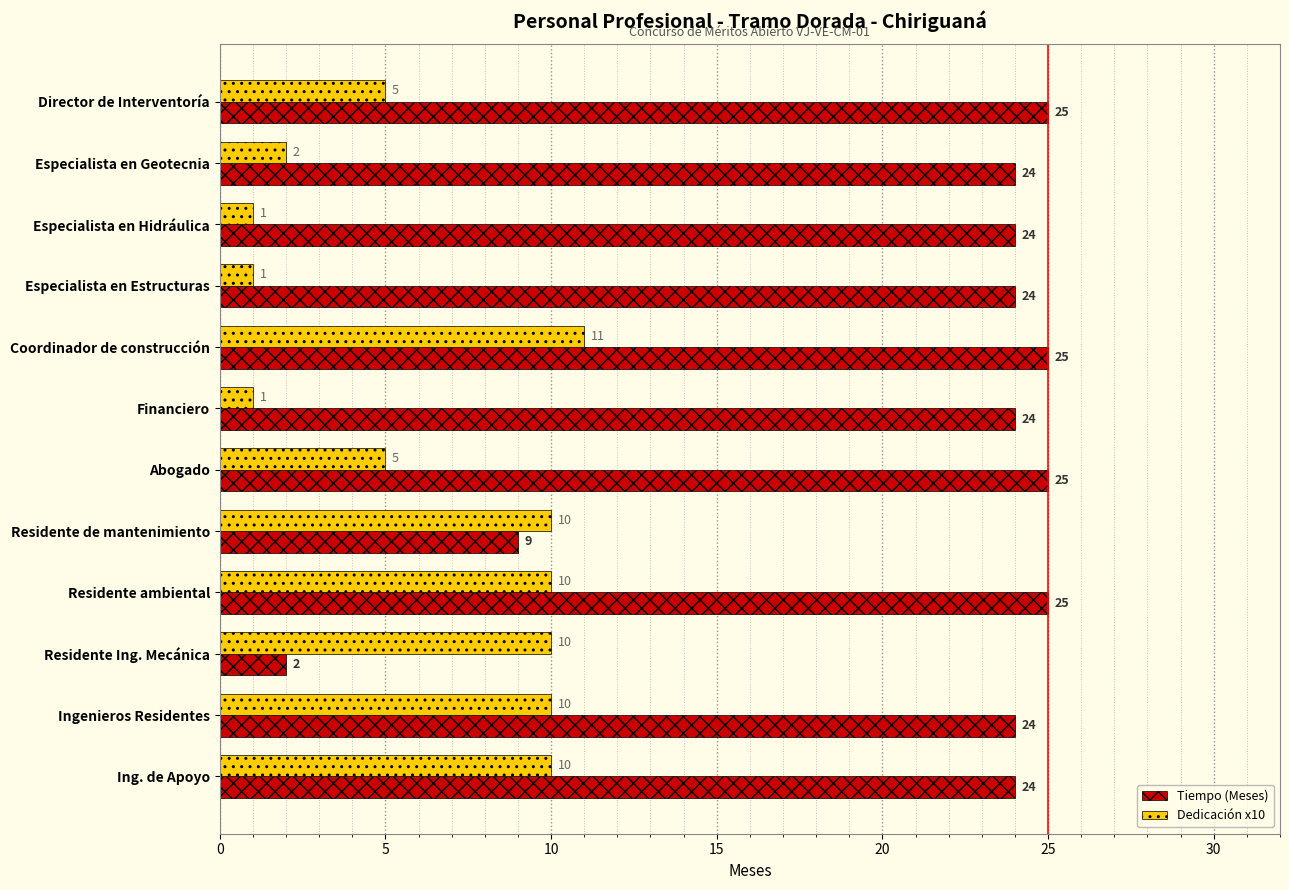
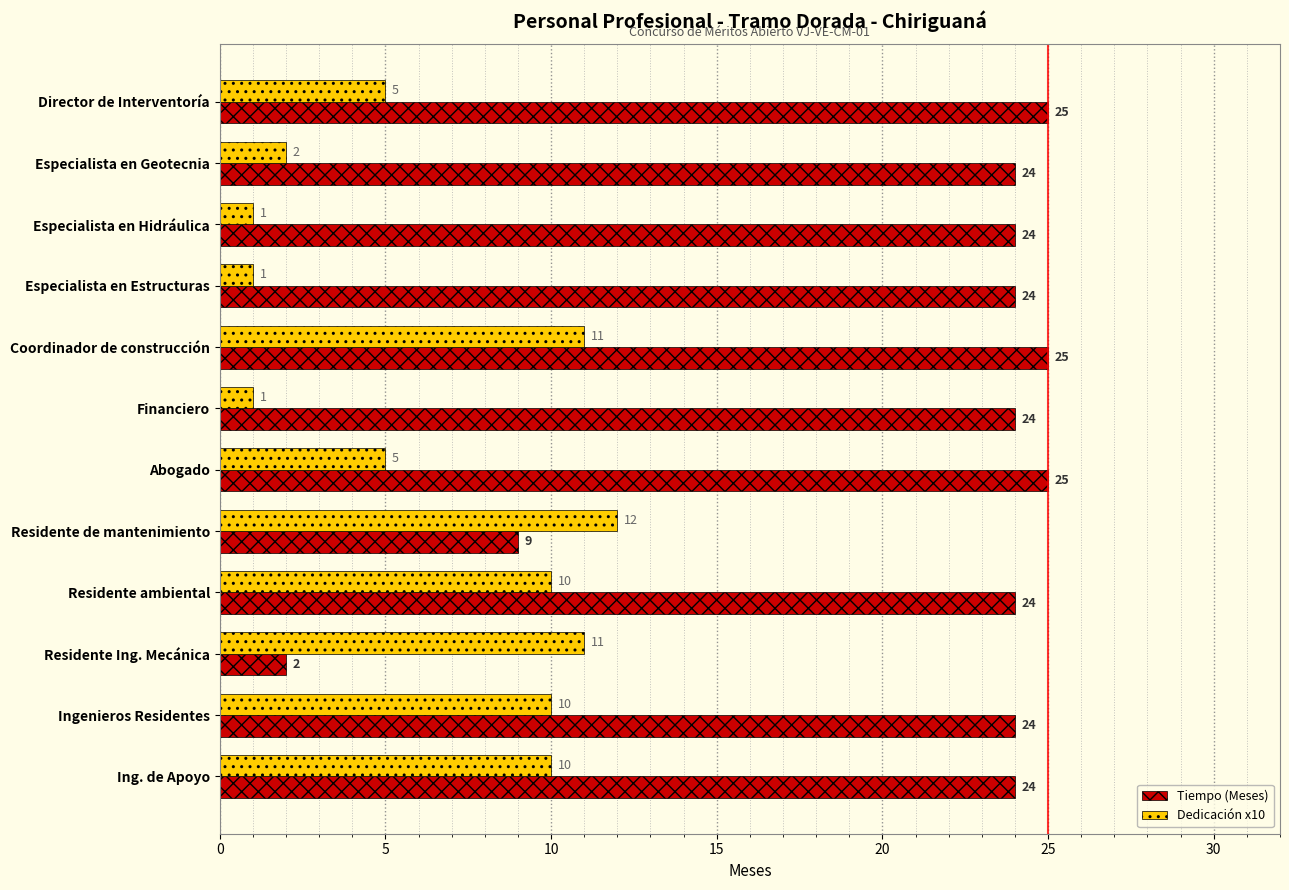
  {
    "Tiempo (Meses)": {
      "Director de Interventoría": 25,
      "Especialista en Geotecnia": 24,
      "Especialista en Hidráulica": 24,
      "Especialista en Estructuras": 24,
      "Coordinador de construcción": 25,
      "Financiero": 24,
      "Abogado": 25,
      "Residente de mantenimiento": 9,
-     "Residente ambiental": 25,
+     "Residente ambiental": 24,
      "Residente Ing. Mecánica": 2,
      "Ingenieros Residentes": 24,
      "Ing. de Apoyo": 24
    },
    "Dedicación x10": {
      "Director de Interventoría": 5,
      "Especialista en Geotecnia": 2,
      "Especialista en Hidráulica": 1,
      "Especialista en Estructuras": 1,
      "Coordinador de construcción": 11,
      "Financiero": 1,
      "Abogado": 5,
-     "Residente de mantenimiento": 10,
+     "Residente de mantenimiento": 12,
      "Residente ambiental": 10,
-     "Residente Ing. Mecánica": 10,
+     "Residente Ing. Mecánica": 11,
      "Ingenieros Residentes": 10,
      "Ing. de Apoyo": 10
    }
  }
